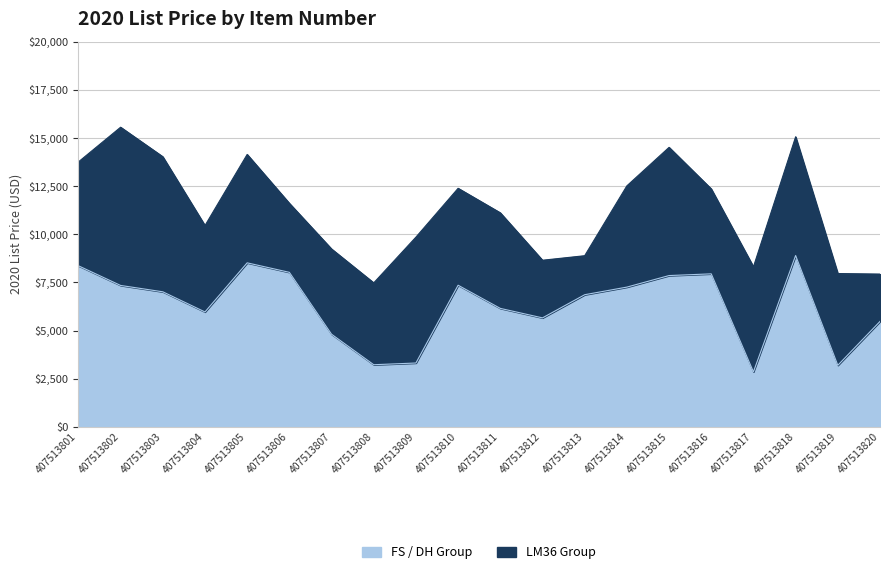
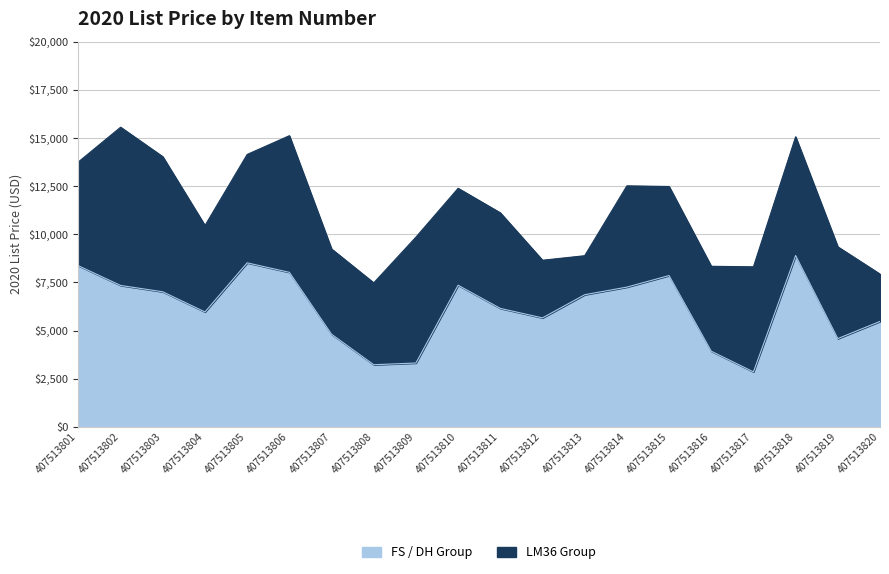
  {
    "FS / DH Group": {
      "407513801": "$8,400",
      "407513802": "$7,300",
      "407513803": "$7,000",
      "407513804": "$6,000",
      "407513805": "$8,500",
      "407513806": "$8,000",
      "407513807": "$4,800",
      "407513808": "$3,200",
      "407513809": "$3,300",
      "407513810": "$7,400",
      "407513811": "$6,100",
      "407513812": "$5,700",
      "407513813": "$6,900",
      "407513814": "$7,300",
      "407513815": "$7,900",
-     "407513816": "$7,900",
+     "407513816": "$3,900",
      "407513817": "$2,900",
      "407513818": "$8,900",
-     "407513819": "$3,200",
+     "407513819": "$4,600",
      "407513820": "$5,500"
    },
    "LM36 Group": {
      "407513801": "$5,400",
      "407513802": "$8,200",
      "407513803": "$7,000",
      "407513804": "$4,500",
      "407513805": "$5,600",
-     "407513806": "$3,600",
+     "407513806": "$7,100",
      "407513807": "$4,400",
      "407513808": "$4,200",
      "407513809": "$6,500",
      "407513810": "$5,000",
      "407513811": "$5,000",
      "407513812": "$3,000",
      "407513813": "$2,000",
      "407513814": "$5,300",
-     "407513815": "$6,700",
+     "407513815": "$4,600",
      "407513816": "$4,400",
      "407513817": "$5,500",
      "407513818": "$6,200",
      "407513819": "$4,800",
      "407513820": "$2,500"
    }
  }
